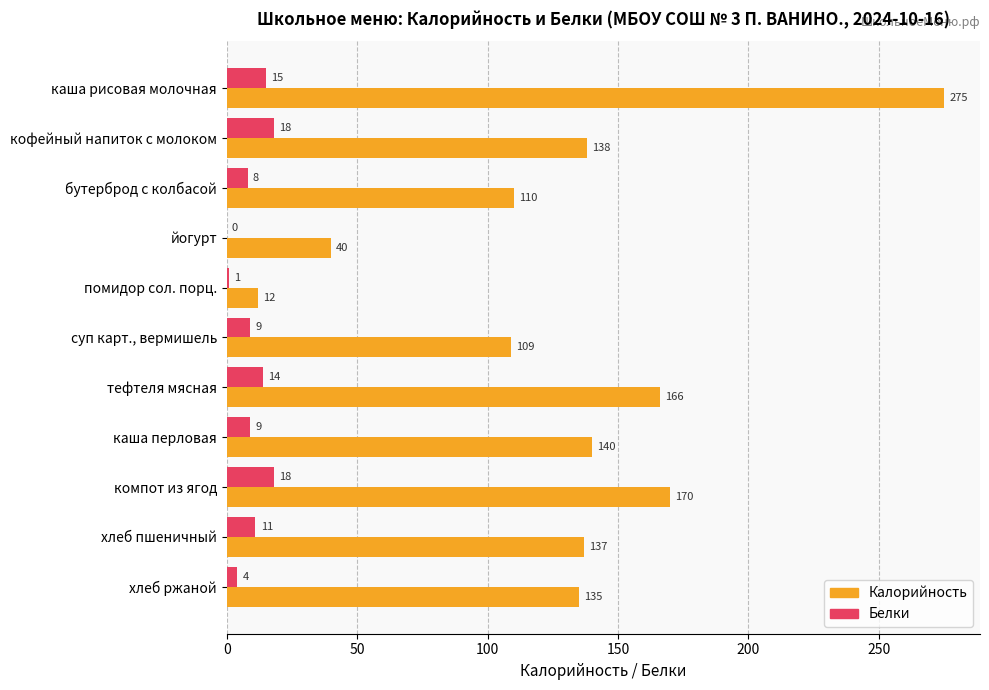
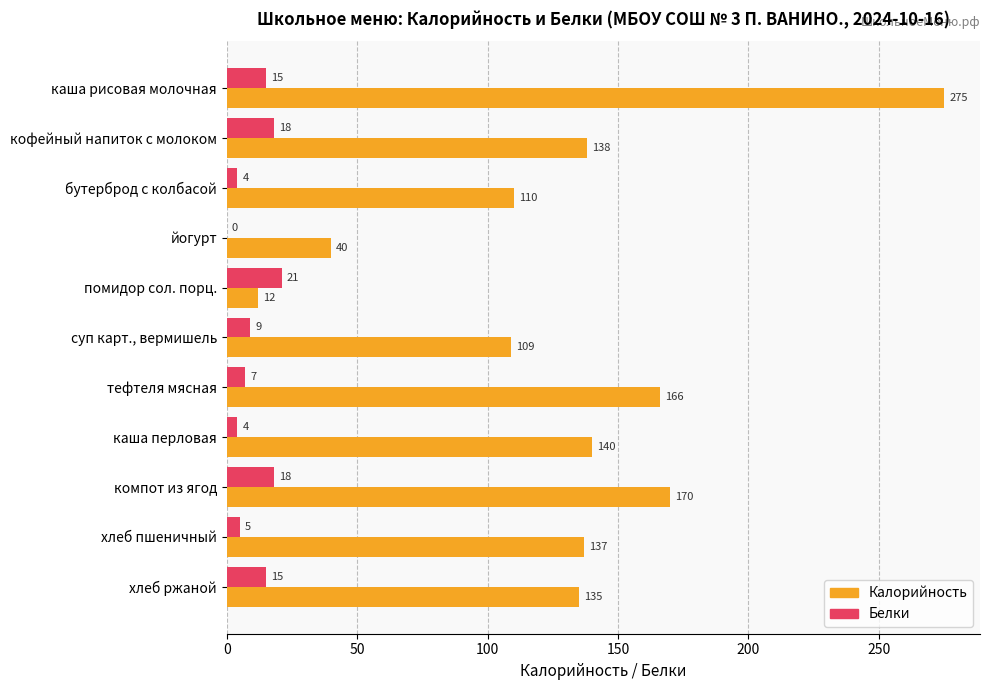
  {
    "Калорийность": {
      "каша рисовая молочная": 275,
      "кофейный напиток с молоком": 138,
      "бутерброд с колбасой": 110,
      "йогурт": 40,
      "помидор сол. порц.": 12,
      "суп карт., вермишель": 109,
      "тефтеля мясная": 166,
      "каша перловая": 140,
      "компот из ягод": 170,
      "хлеб пшеничный": 137,
      "хлеб ржаной": 135
    },
    "Белки": {
      "каша рисовая молочная": 15,
      "кофейный напиток с молоком": 18,
-     "бутерброд с колбасой": 8,
+     "бутерброд с колбасой": 4,
      "йогурт": 0,
-     "помидор сол. порц.": 1,
+     "помидор сол. порц.": 21,
      "суп карт., вермишель": 9,
-     "тефтеля мясная": 14,
-     "каша перловая": 9,
+     "тефтеля мясная": 7,
+     "каша перловая": 4,
      "компот из ягод": 18,
-     "хлеб пшеничный": 11,
-     "хлеб ржаной": 4
+     "хлеб пшеничный": 5,
+     "хлеб ржаной": 15
    }
  }
